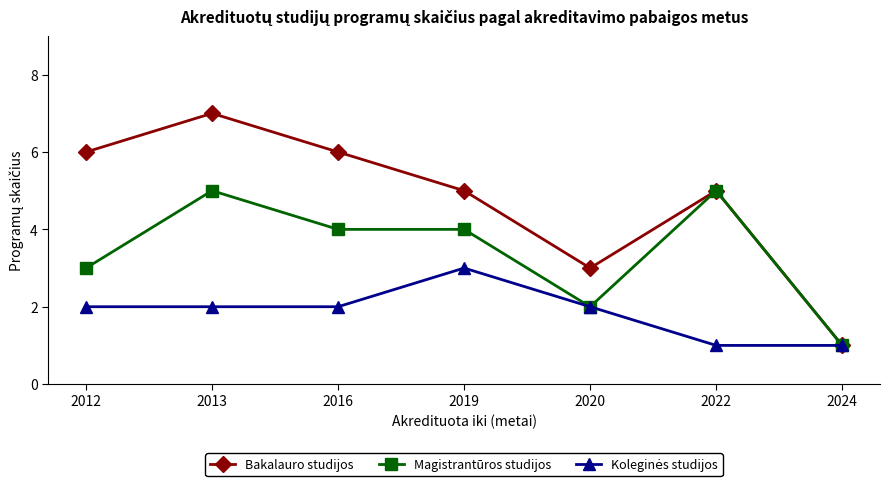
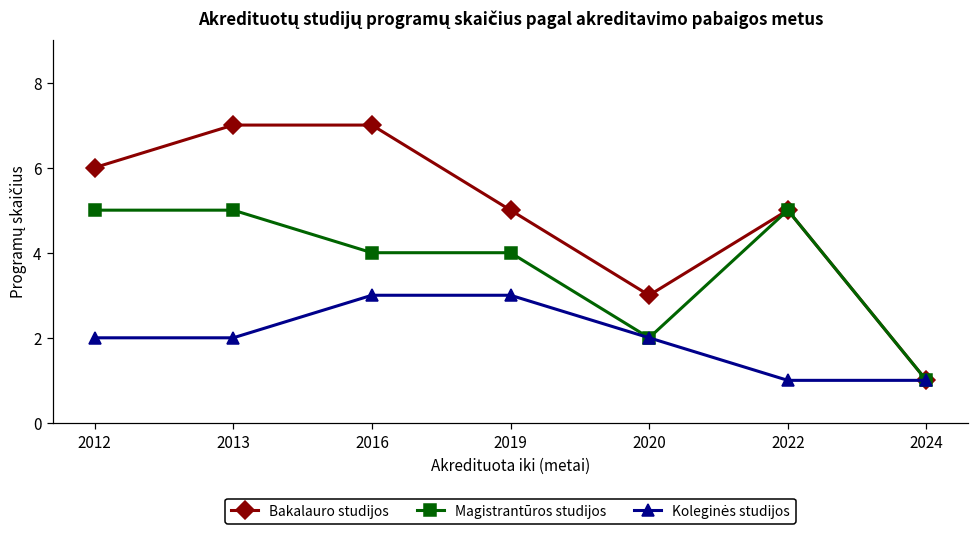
  {
    "Bakalauro studijos": {
      "2012": 6,
      "2013": 7,
-     "2016": 6,
+     "2016": 7,
      "2019": 5,
      "2020": 3
    },
    "Magistrantūros studijos": {
-     "2012": 3,
+     "2012": 5,
      "2013": 5,
      "2016": 4,
      "2019": 4
    },
    "Koleginės studijos": {
      "2012": 2,
      "2013": 2,
-     "2016": 2,
+     "2016": 3,
      "2019": 3,
      "2022": 1
    }
  }
